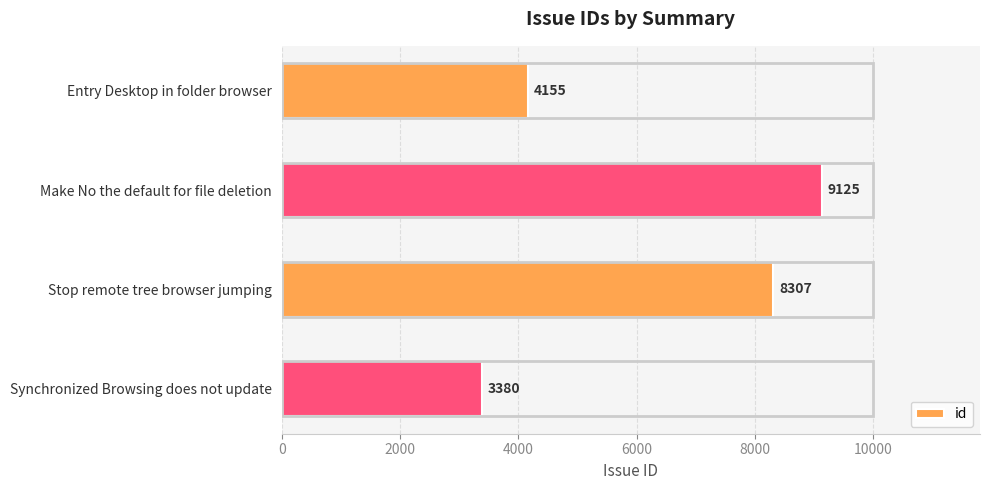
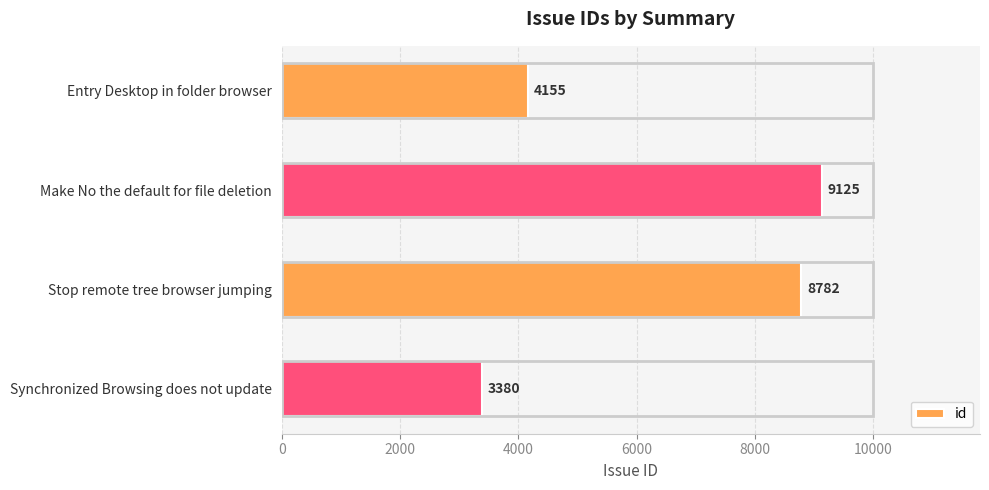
  {
    "Entry Desktop in folder browser": 4155,
    "Make No the default for file deletion": 9125,
-   "Stop remote tree browser jumping": 8307,
+   "Stop remote tree browser jumping": 8782,
    "Synchronized Browsing does not update": 3380
  }
